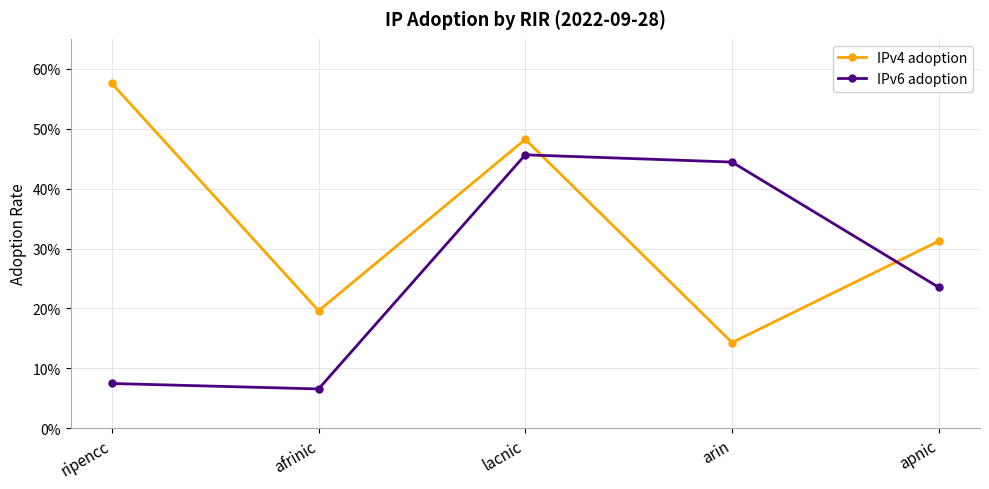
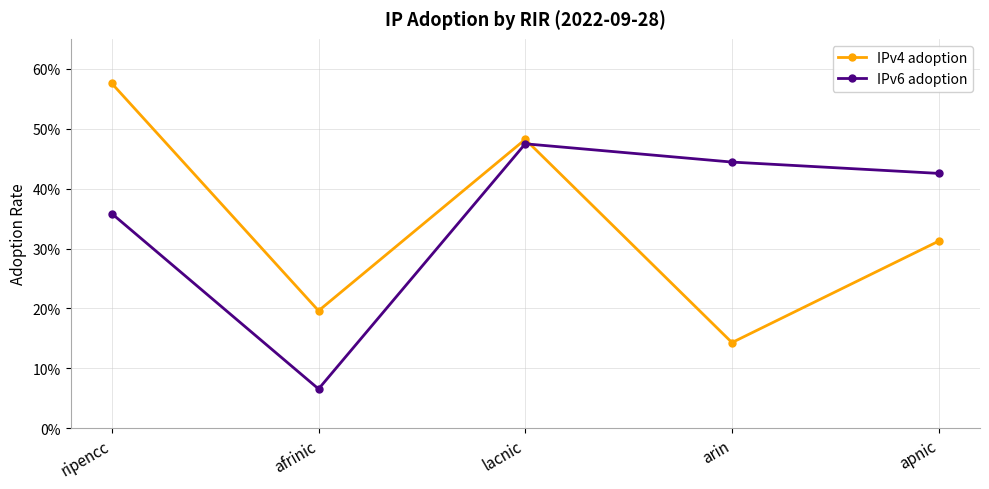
  {
    "IPv4 adoption": {
      "ripencc": "58%",
      "afrinic": "20%",
      "lacnic": "48%",
      "arin": "14%",
      "apnic": "31%"
    },
    "IPv6 adoption": {
-     "ripencc": "7%",
+     "ripencc": "36%",
      "afrinic": "7%",
-     "lacnic": "46%",
+     "lacnic": "47%",
      "arin": "44%",
-     "apnic": "24%"
+     "apnic": "43%"
    }
  }
